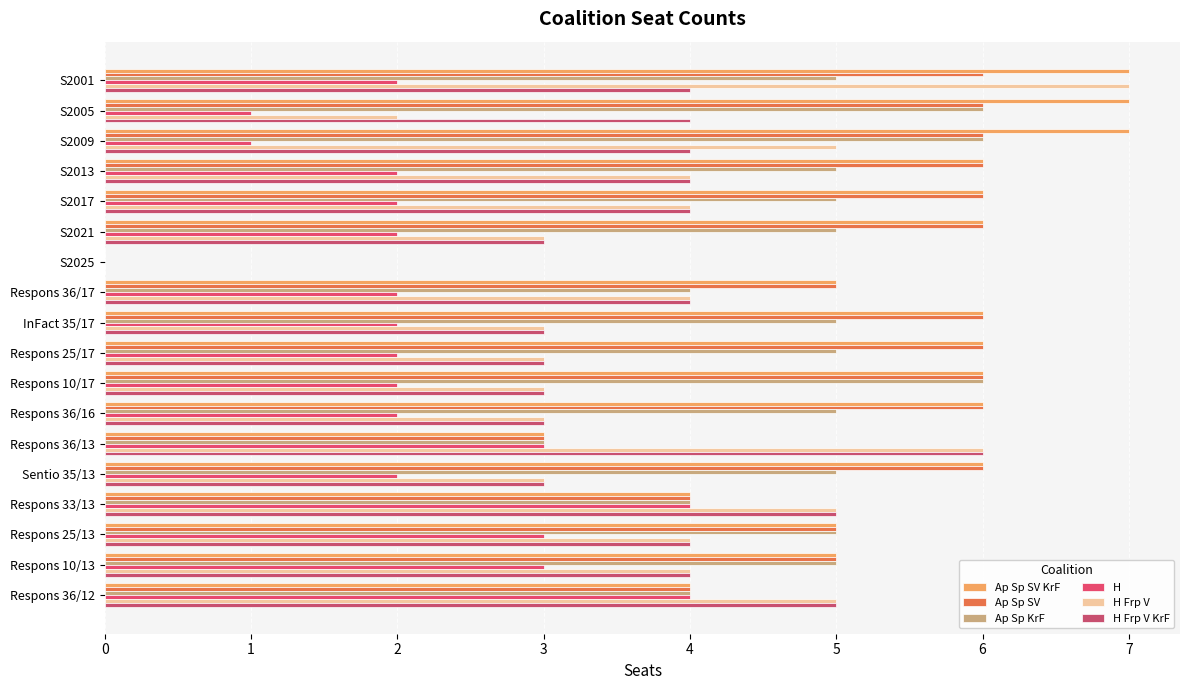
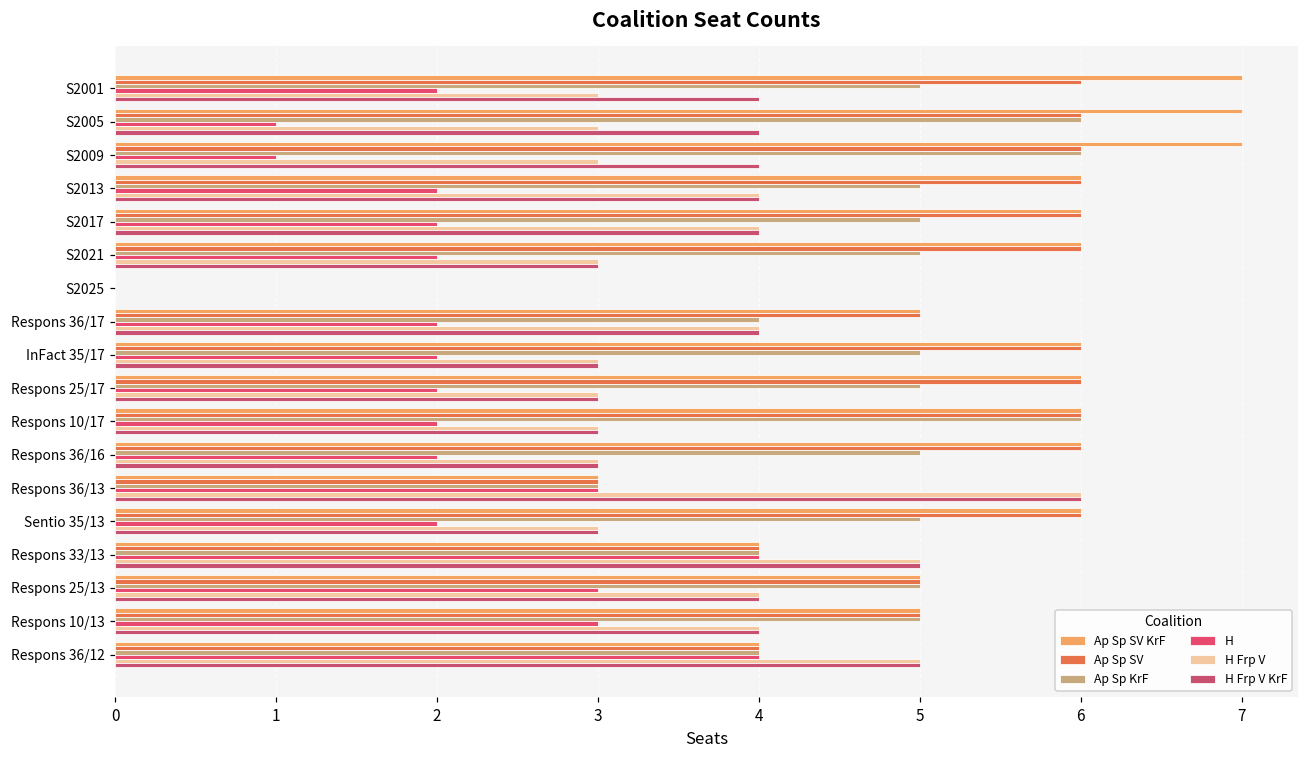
  {
    "H Frp V": {
-     "S2001": 7,
-     "S2005": 2,
-     "S2009": 5,
+     "S2001": 3,
+     "S2005": 3,
+     "S2009": 3,
      "S2013": 4,
      "S2017": 4,
      "S2021": 3,
      "S2025": 0,
      "Respons 36/17": 4,
      "InFact 35/17": 3,
      "Respons 25/17": 3,
      "Respons 10/17": 3,
      "Respons 36/16": 3,
      "Respons 36/13": 6,
      "Sentio 35/13": 3,
      "Respons 33/13": 5,
      "Respons 25/13": 4,
      "Respons 10/13": 4,
      "Respons 36/12": 5
    }
  }
